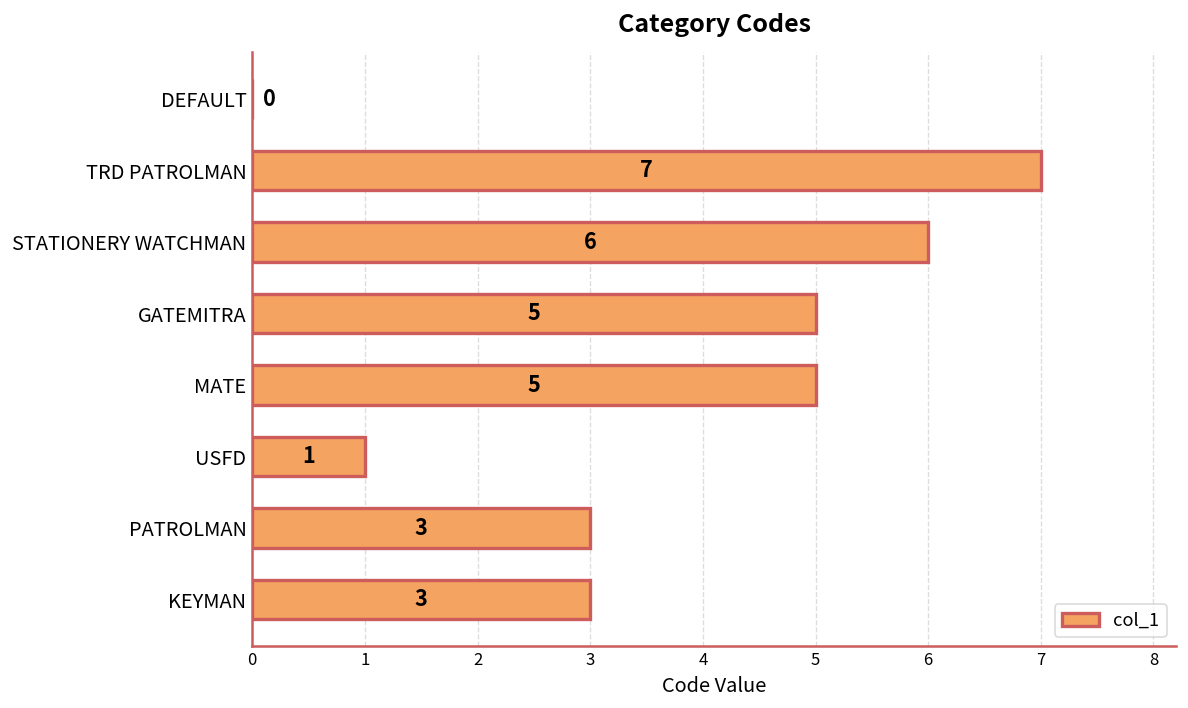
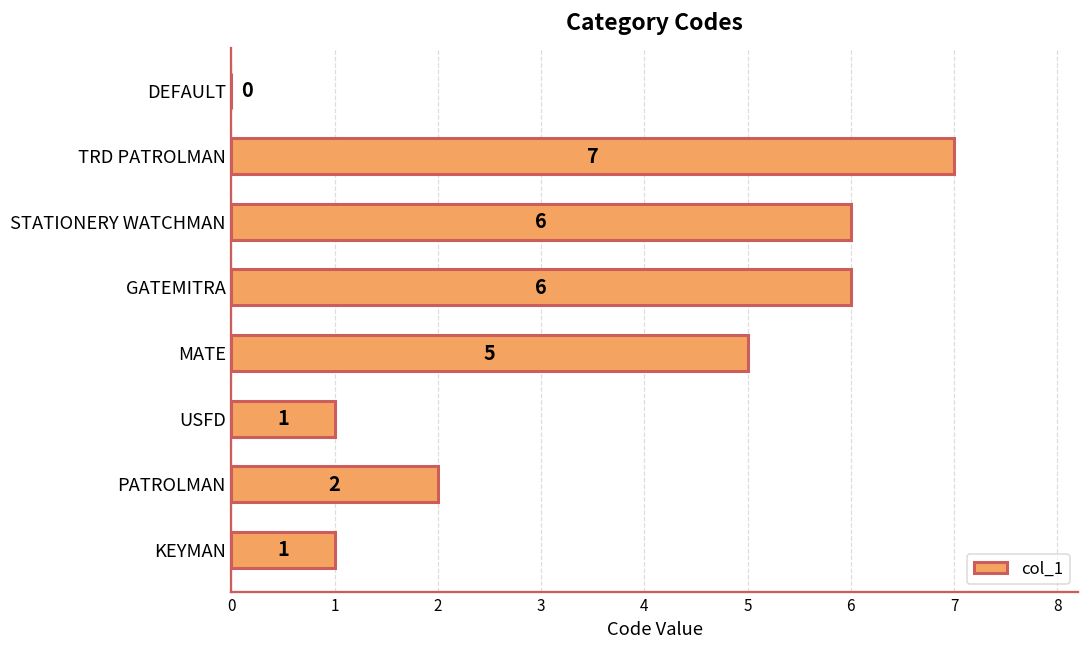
  {
    "DEFAULT": 0,
    "TRD PATROLMAN": 7,
    "STATIONERY WATCHMAN": 6,
-   "GATEMITRA": 5,
+   "GATEMITRA": 6,
    "MATE": 5,
    "USFD": 1,
-   "PATROLMAN": 3,
-   "KEYMAN": 3
+   "PATROLMAN": 2,
+   "KEYMAN": 1
  }
